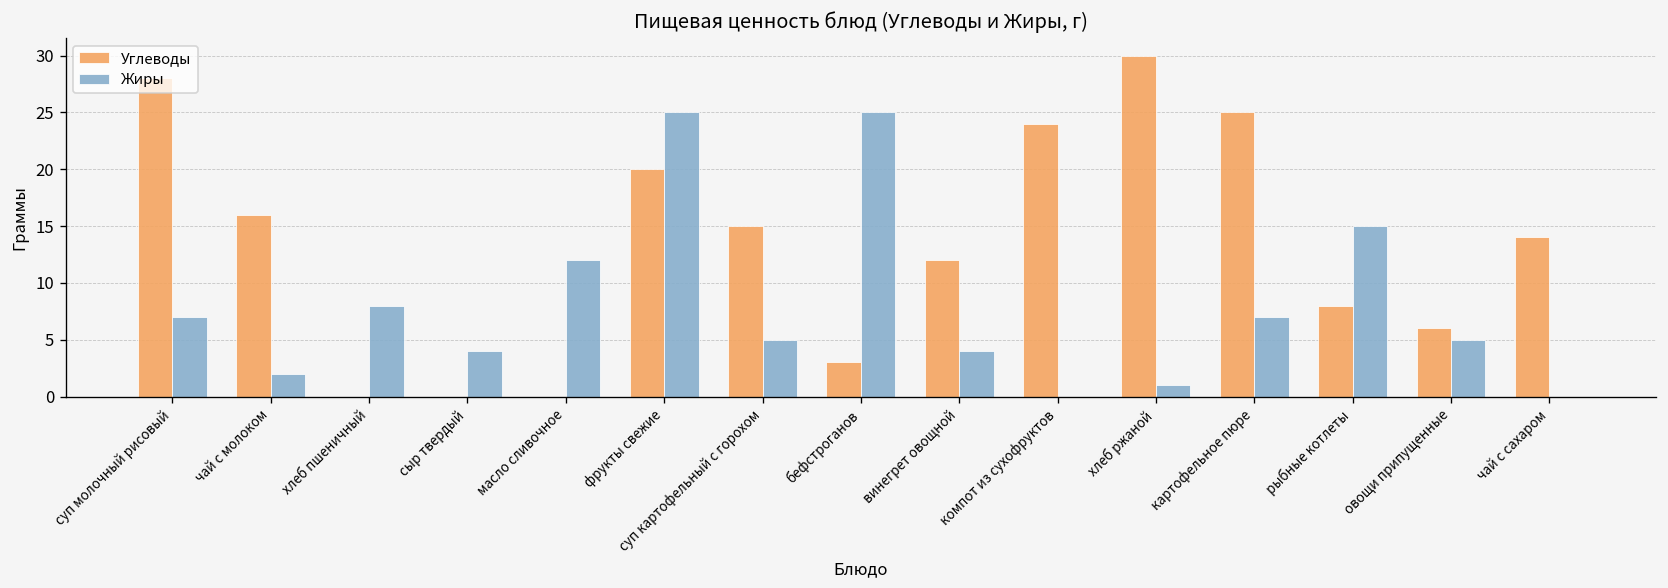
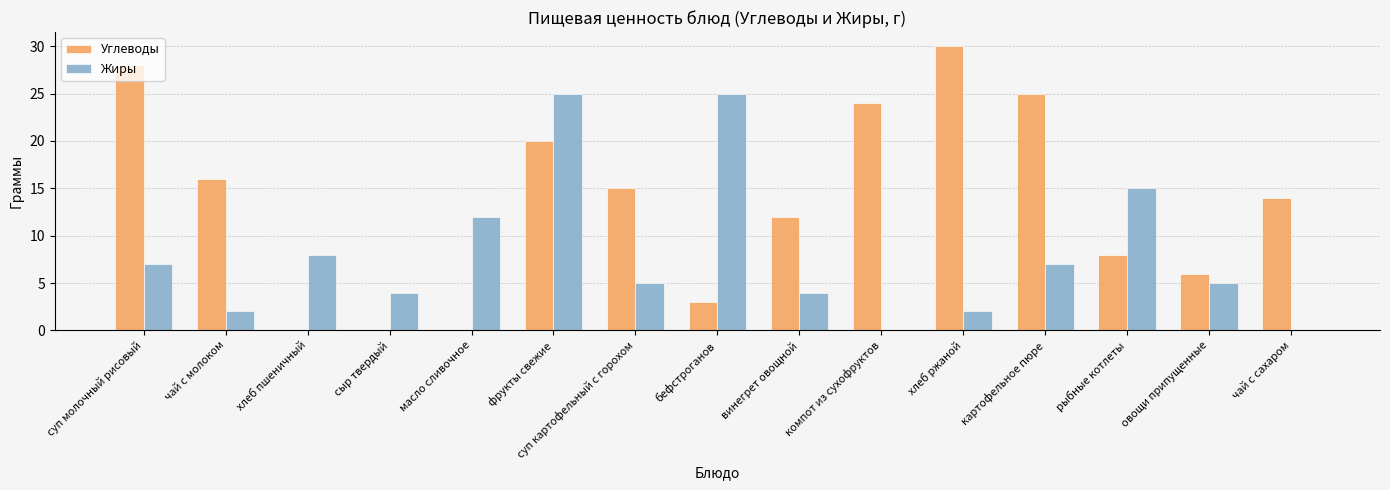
  {
    "Углеводы": {
      "чай с молоком": 16,
      "хлеб пшеничный": 0,
      "сыр твердый": 0,
      "масло сливочное": 0,
      "фрукты свежие": 20,
      "суп картофельный с горохом": 15,
      "бефстроганов": 3,
      "винегрет овощной": 12,
      "компот из сухофруктов": 24,
      "хлеб ржаной": 30,
      "картофельное пюре": 25,
      "рыбные котлеты": 8,
      "овощи припущенные": 6,
      "чай с сахаром": 14
    },
    "Жиры": {
      "суп молочный рисовый": 7,
      "чай с молоком": 2,
      "хлеб пшеничный": 8,
      "сыр твердый": 4,
      "масло сливочное": 12,
      "фрукты свежие": 25,
      "суп картофельный с горохом": 5,
      "бефстроганов": 25,
      "винегрет овощной": 4,
      "компот из сухофруктов": 0,
-     "хлеб ржаной": 1,
+     "хлеб ржаной": 2,
      "картофельное пюре": 7,
      "рыбные котлеты": 15,
      "овощи припущенные": 5,
      "чай с сахаром": 0
    }
  }
